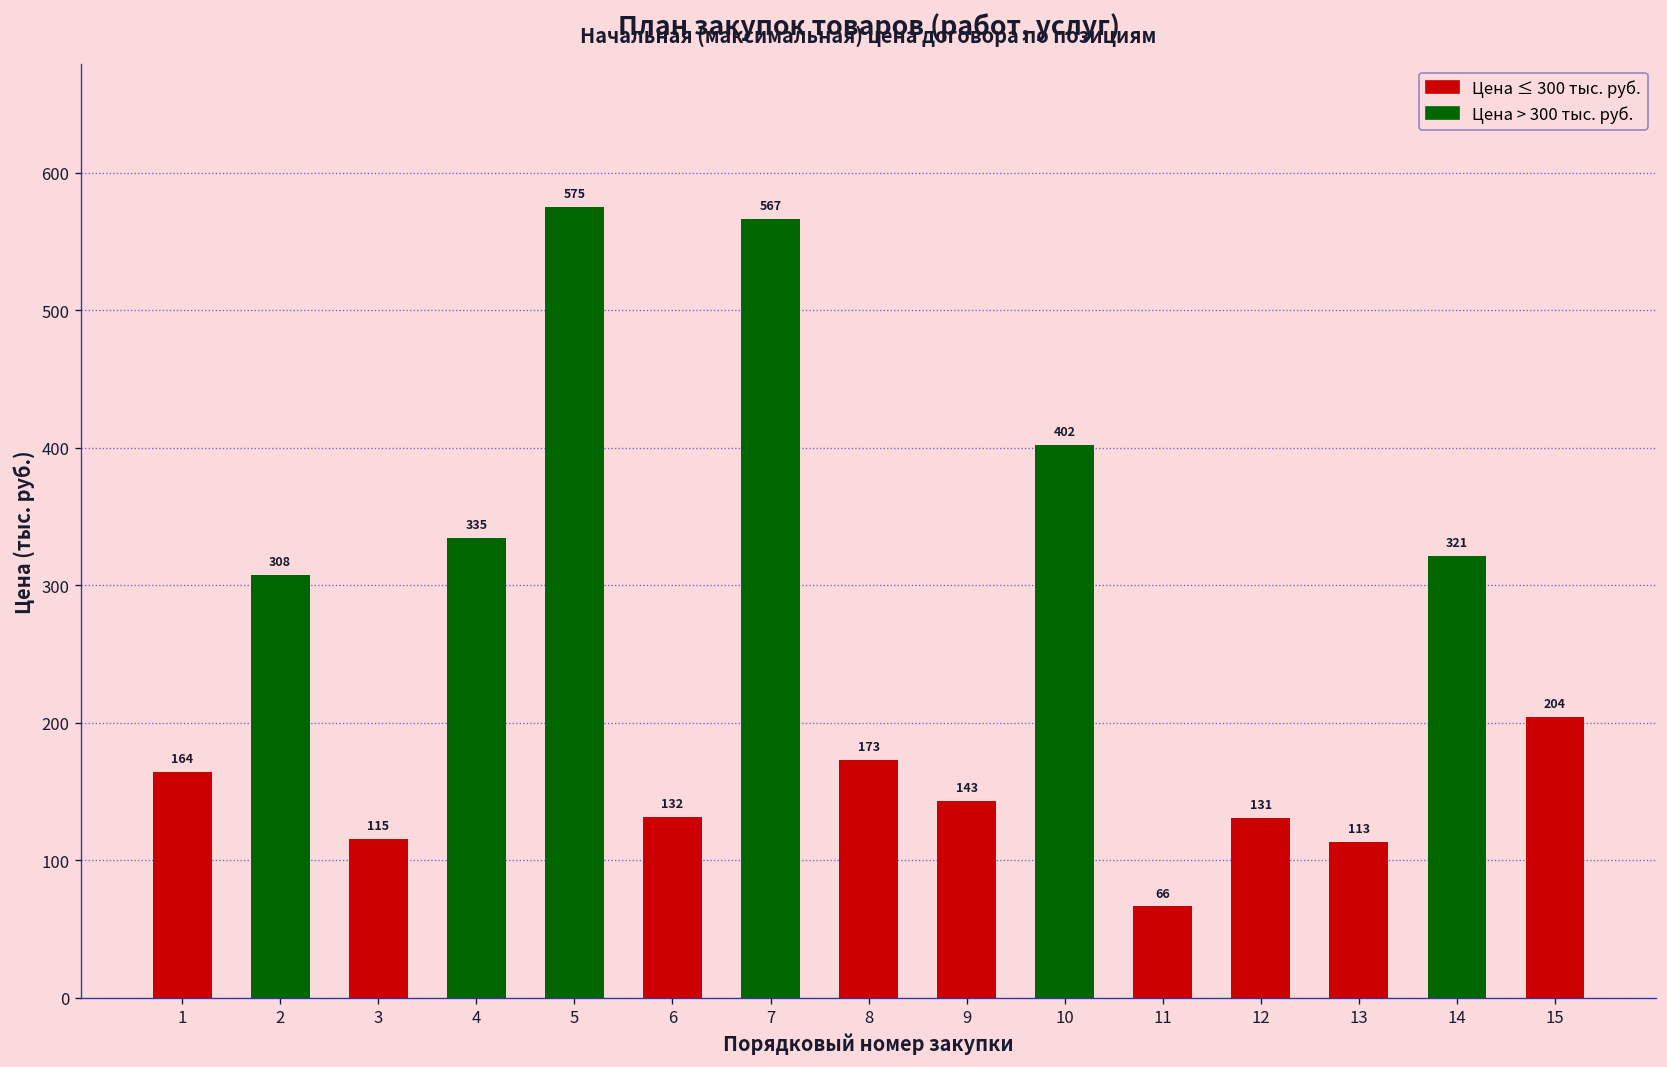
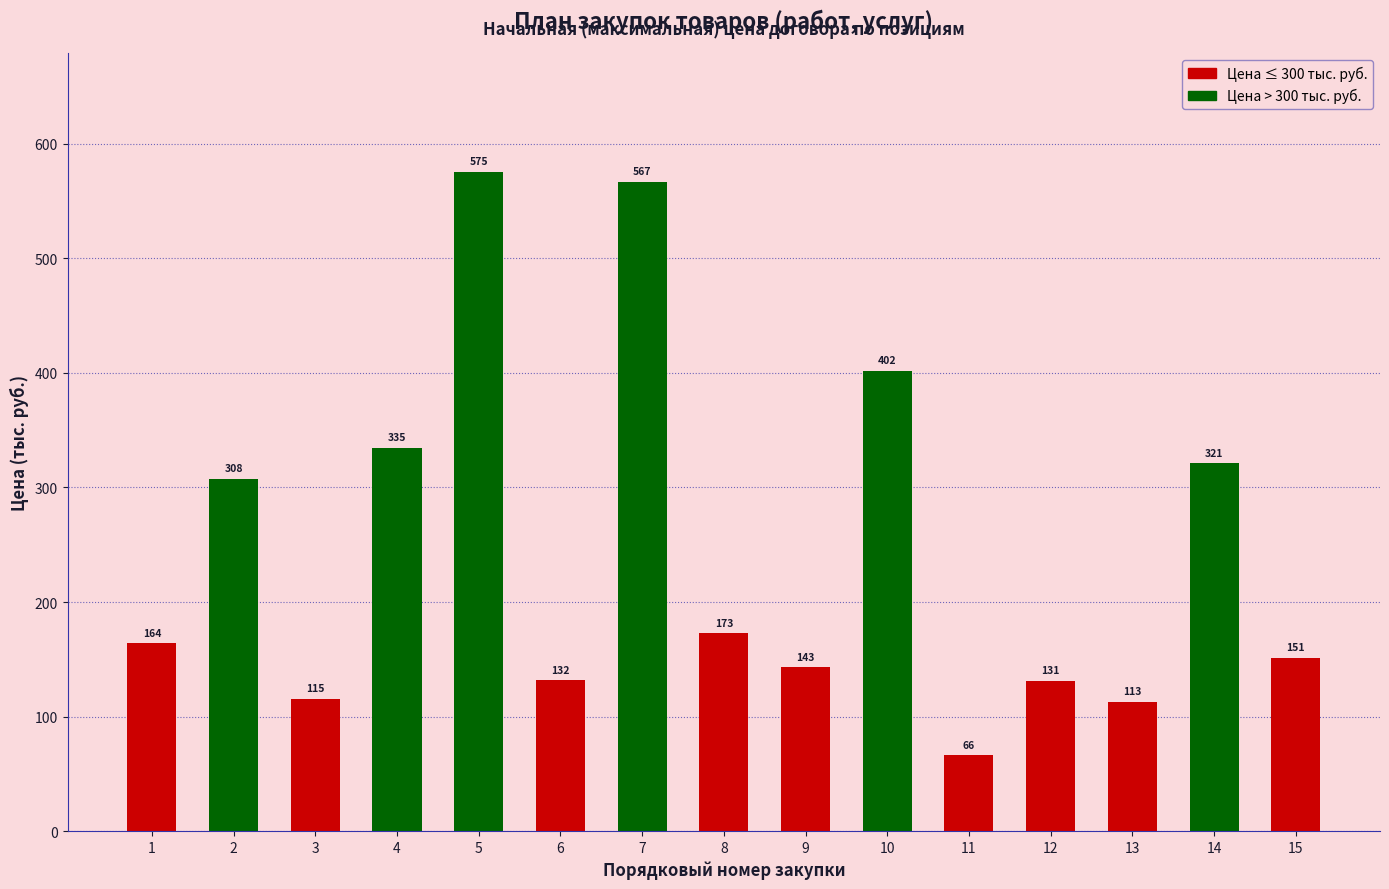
  {
    "1": 164,
    "2": 308,
    "3": 115,
    "4": 335,
    "5": 575,
    "6": 132,
    "7": 567,
    "8": 173,
    "9": 143,
    "10": 402,
    "11": 66,
    "12": 131,
    "13": 113,
    "14": 321,
-   "15": 204
+   "15": 151
  }
